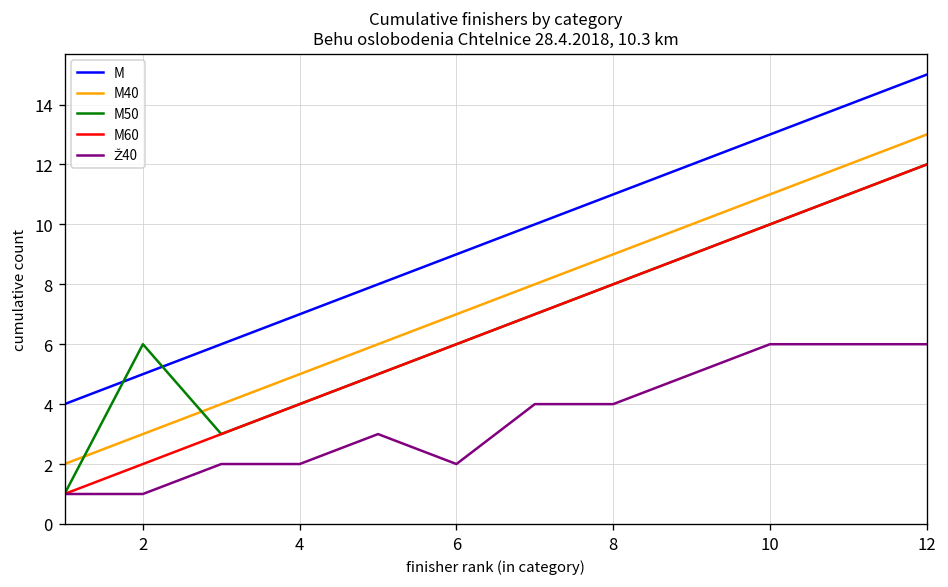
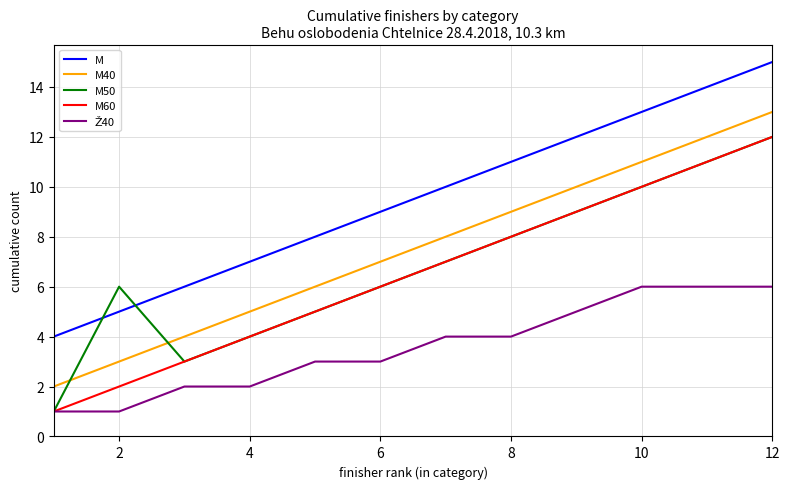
  {
    "M": {
      "2": 5,
      "4": 7,
      "6": 9,
      "8": 11,
      "10": 13,
      "12": 15
    },
    "M40": {
      "2": 3,
      "4": 5,
      "6": 7,
      "8": 9,
      "10": 11,
      "12": 13
    },
    "M50": {
      "2": 6
    },
    "M60": {
      "2": 2
    },
    "Ž40": {
      "2": 1,
      "4": 2,
-     "6": 2,
+     "6": 3,
      "8": 4,
      "10": 6,
      "12": 6
    }
  }
